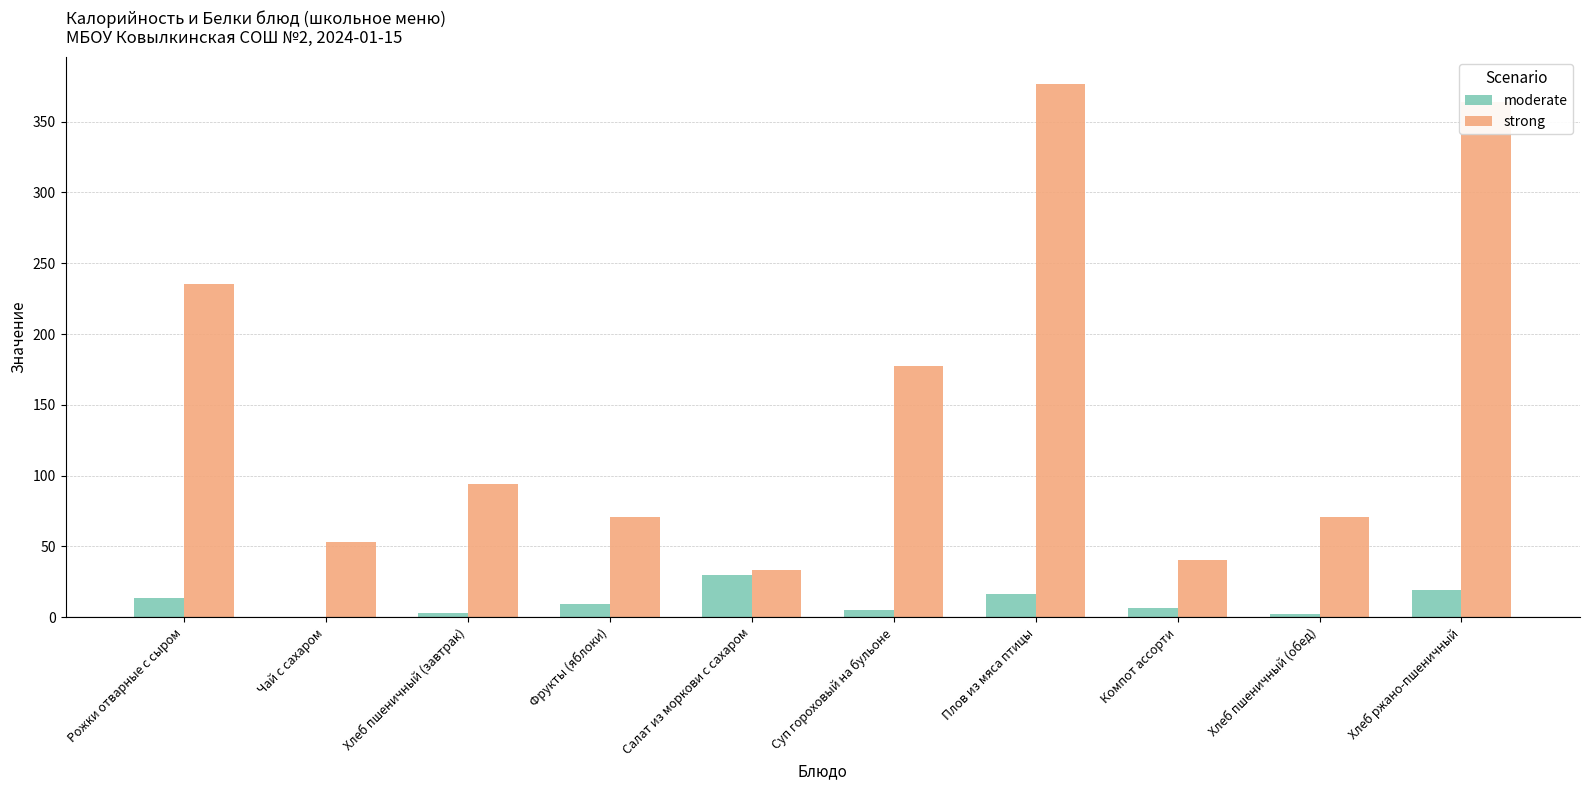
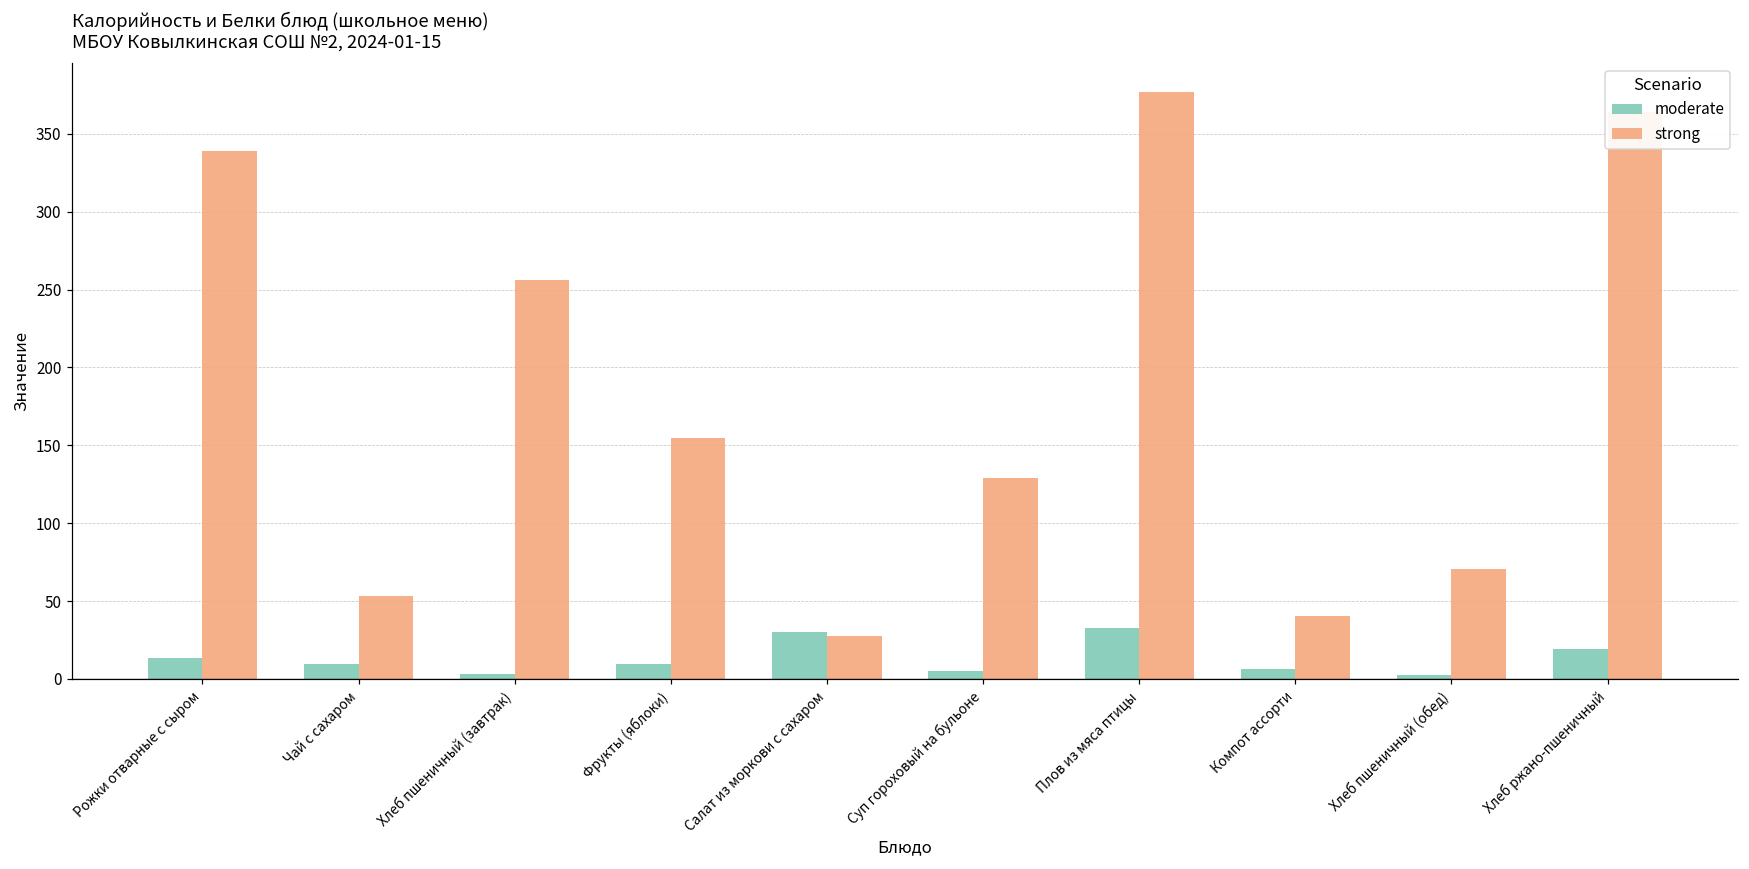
  {
    "moderate": {
      "Рожки отварные с сыром": 14,
-     "Чай с сахаром": 0,
+     "Чай с сахаром": 9,
      "Хлеб пшеничный (завтрак)": 3,
      "Фрукты (яблоки)": 10,
      "Салат из моркови с сахаром": 30,
      "Суп гороховый на бульоне": 5,
-     "Плов из мяса птицы": 17,
+     "Плов из мяса птицы": 33,
      "Компот ассорти": 6,
      "Хлеб пшеничный (обед)": 2,
      "Хлеб ржано-пшеничный": 19
    },
    "strong": {
-     "Рожки отварные с сыром": 235,
+     "Рожки отварные с сыром": 339,
      "Чай с сахаром": 53,
-     "Хлеб пшеничный (завтрак)": 94,
-     "Фрукты (яблоки)": 71,
-     "Салат из моркови с сахаром": 33,
-     "Суп гороховый на бульоне": 178,
+     "Хлеб пшеничный (завтрак)": 256,
+     "Фрукты (яблоки)": 155,
+     "Салат из моркови с сахаром": 27,
+     "Суп гороховый на бульоне": 129,
      "Плов из мяса птицы": 377,
      "Компот ассорти": 41,
      "Хлеб пшеничный (обед)": 71
    }
  }
